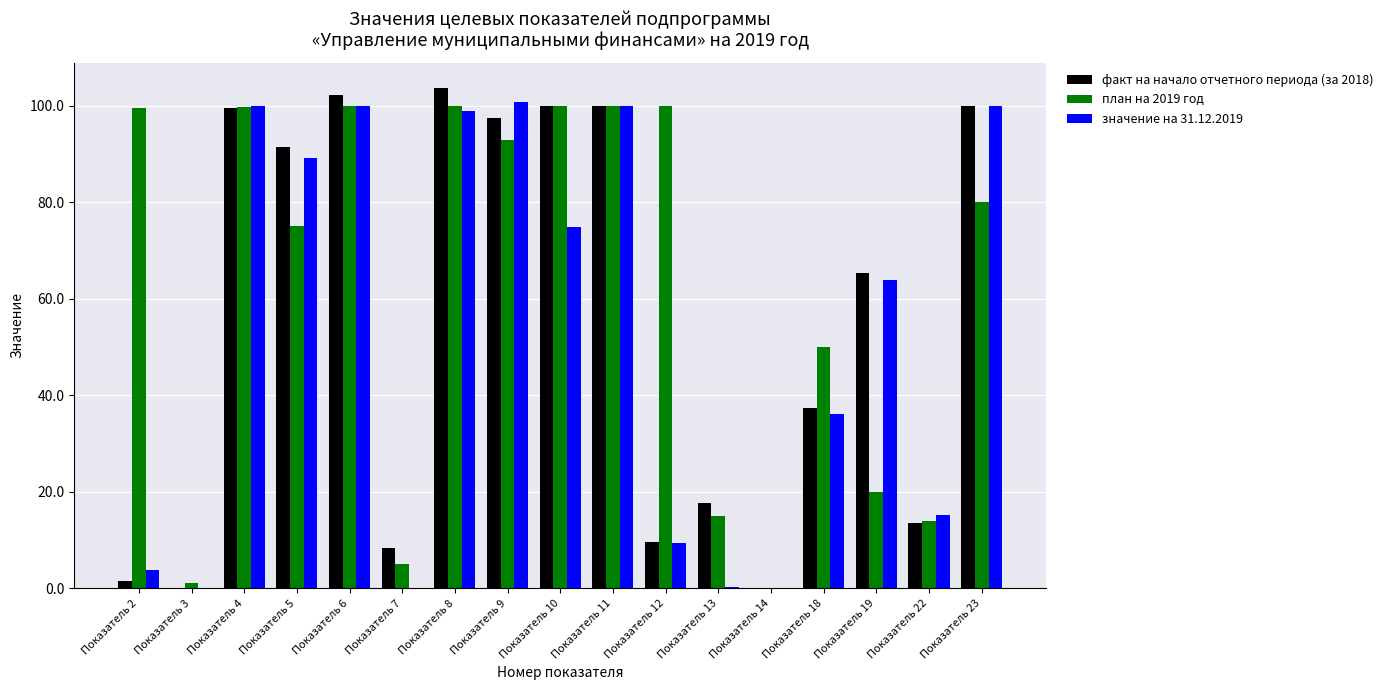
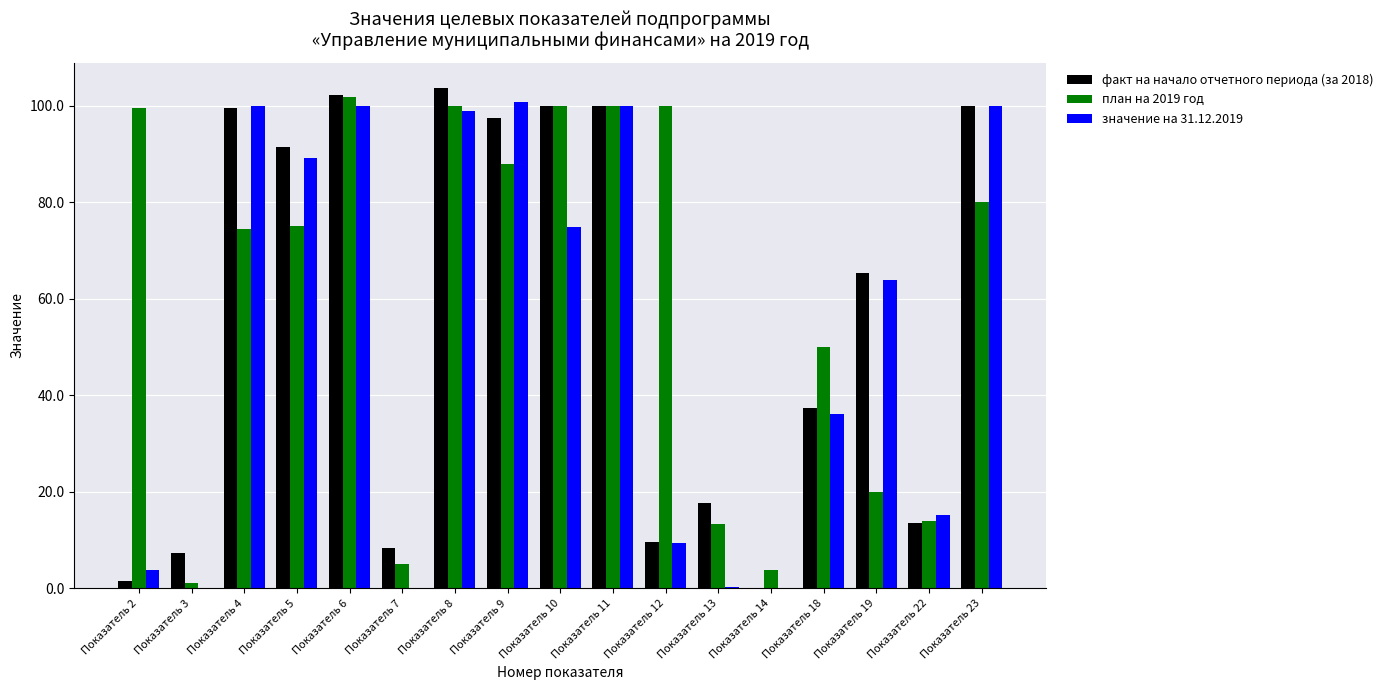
  {
    "факт на начало отчетного периода (за 2018)": {
      "Показатель 2": 2,
-     "Показатель 3": 0,
+     "Показатель 3": 7,
      "Показатель 4": 100,
      "Показатель 5": 91,
      "Показатель 6": 102,
      "Показатель 7": 8,
      "Показатель 8": 104,
      "Показатель 9": 97,
      "Показатель 10": 100,
      "Показатель 11": 100,
      "Показатель 12": 10,
      "Показатель 13": 18,
      "Показатель 14": 0,
      "Показатель 18": 37,
      "Показатель 19": 65,
      "Показатель 22": 14,
      "Показатель 23": 100
    },
    "план на 2019 год": {
      "Показатель 2": 100,
      "Показатель 3": 1,
-     "Показатель 4": 100,
+     "Показатель 4": 74,
      "Показатель 5": 75,
-     "Показатель 6": 100,
+     "Показатель 6": 102,
      "Показатель 7": 5,
      "Показатель 8": 100,
-     "Показатель 9": 93,
+     "Показатель 9": 88,
      "Показатель 10": 100,
      "Показатель 11": 100,
      "Показатель 12": 100,
-     "Показатель 13": 15,
-     "Показатель 14": 0,
+     "Показатель 13": 13,
+     "Показатель 14": 4,
      "Показатель 18": 50,
      "Показатель 19": 20,
      "Показатель 22": 14,
      "Показатель 23": 80
    },
    "значение на 31.12.2019": {
      "Показатель 2": 4,
      "Показатель 4": 100,
      "Показатель 5": 89,
      "Показатель 6": 100,
      "Показатель 8": 99,
      "Показатель 9": 101,
      "Показатель 10": 75,
      "Показатель 11": 100,
      "Показатель 12": 9,
      "Показатель 14": 0,
      "Показатель 18": 36,
      "Показатель 19": 64,
      "Показатель 22": 15,
      "Показатель 23": 100
    }
  }
